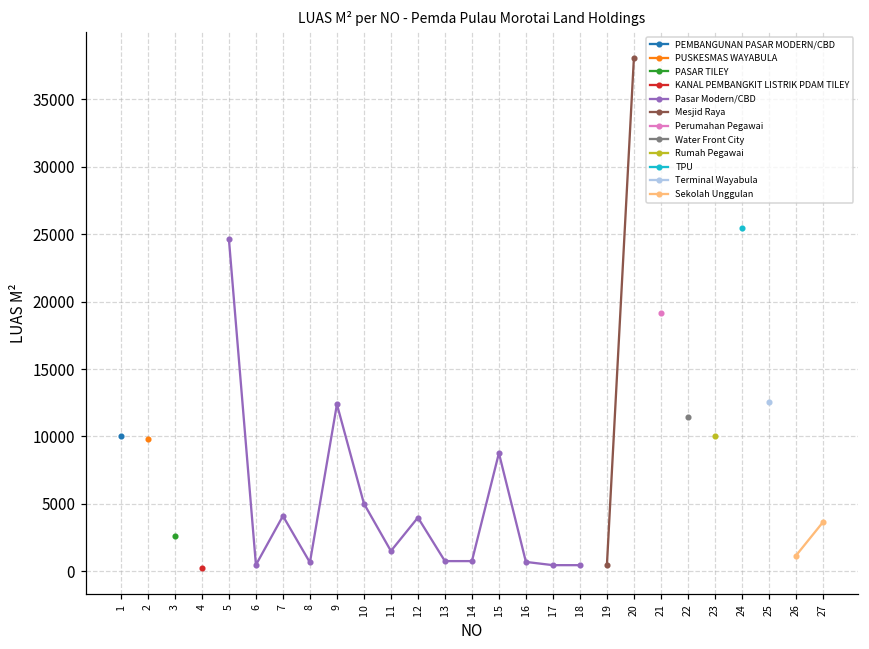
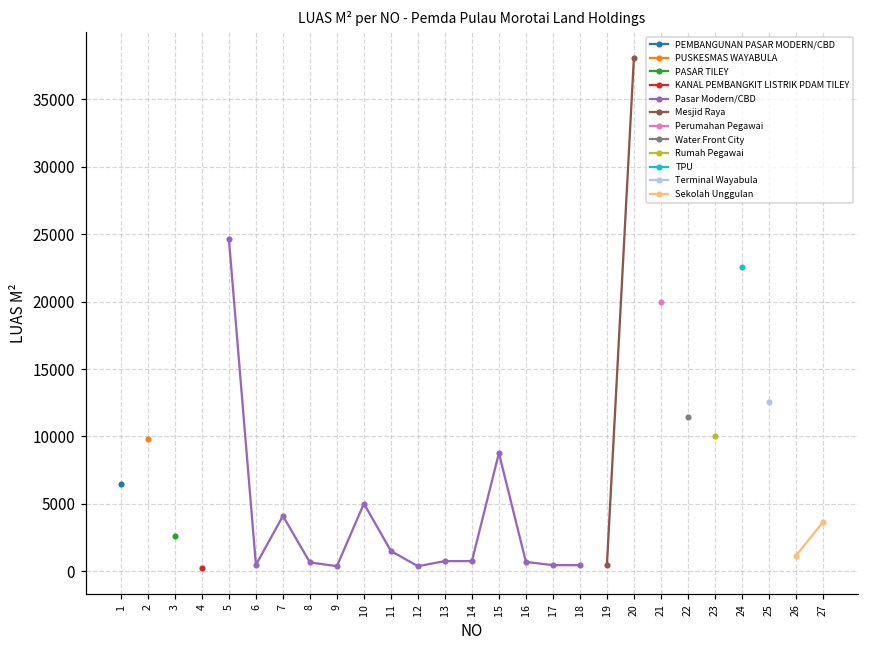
  {
    "PEMBANGUNAN PASAR MODERN/CBD": {
-     "1": 10000
+     "1": 6500
    },
    "PUSKESMAS WAYABULA": {
      "2": 9800
    },
    "PASAR TILEY": {
      "3": 2600
    },
    "KANAL PEMBANGKIT LISTRIK PDAM TILEY": {
      "4": 200
    },
    "Pasar Modern/CBD": {
      "5": 24600,
      "6": 500,
      "7": 4100,
      "8": 700,
-     "9": 12400,
+     "9": 400,
      "10": 5000,
      "11": 1500,
-     "12": 4000,
+     "12": 400,
      "13": 800,
      "14": 800,
      "15": 8800,
      "16": 700,
      "17": 500,
      "18": 400
    },
    "Mesjid Raya": {
      "19": 500,
      "20": 38100
    },
    "Perumahan Pegawai": {
-     "21": 19200
+     "21": 20000
    },
    "Water Front City": {
      "22": 11400
    },
    "Rumah Pegawai": {
      "23": 10000
    },
    "TPU": {
-     "24": 25400
+     "24": 22600
    },
    "Terminal Wayabula": {
      "25": 12500
    },
    "Sekolah Unggulan": {
      "26": 1200,
      "27": 3600
    }
  }
